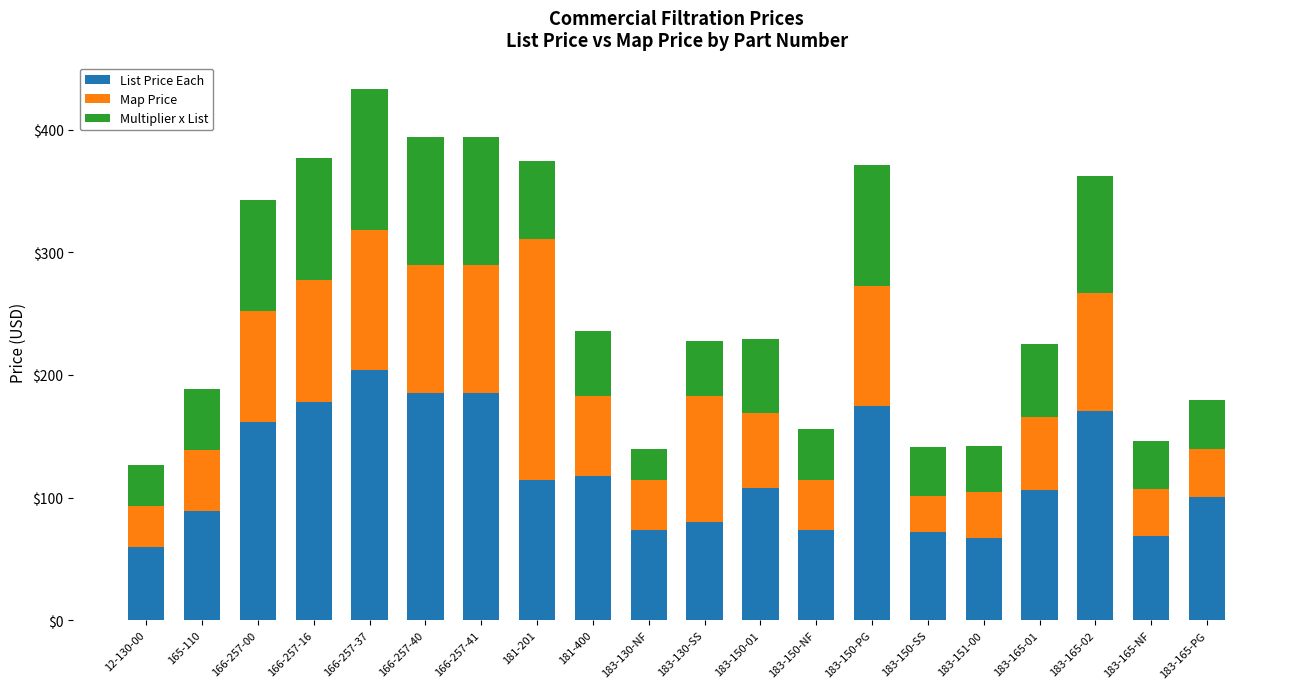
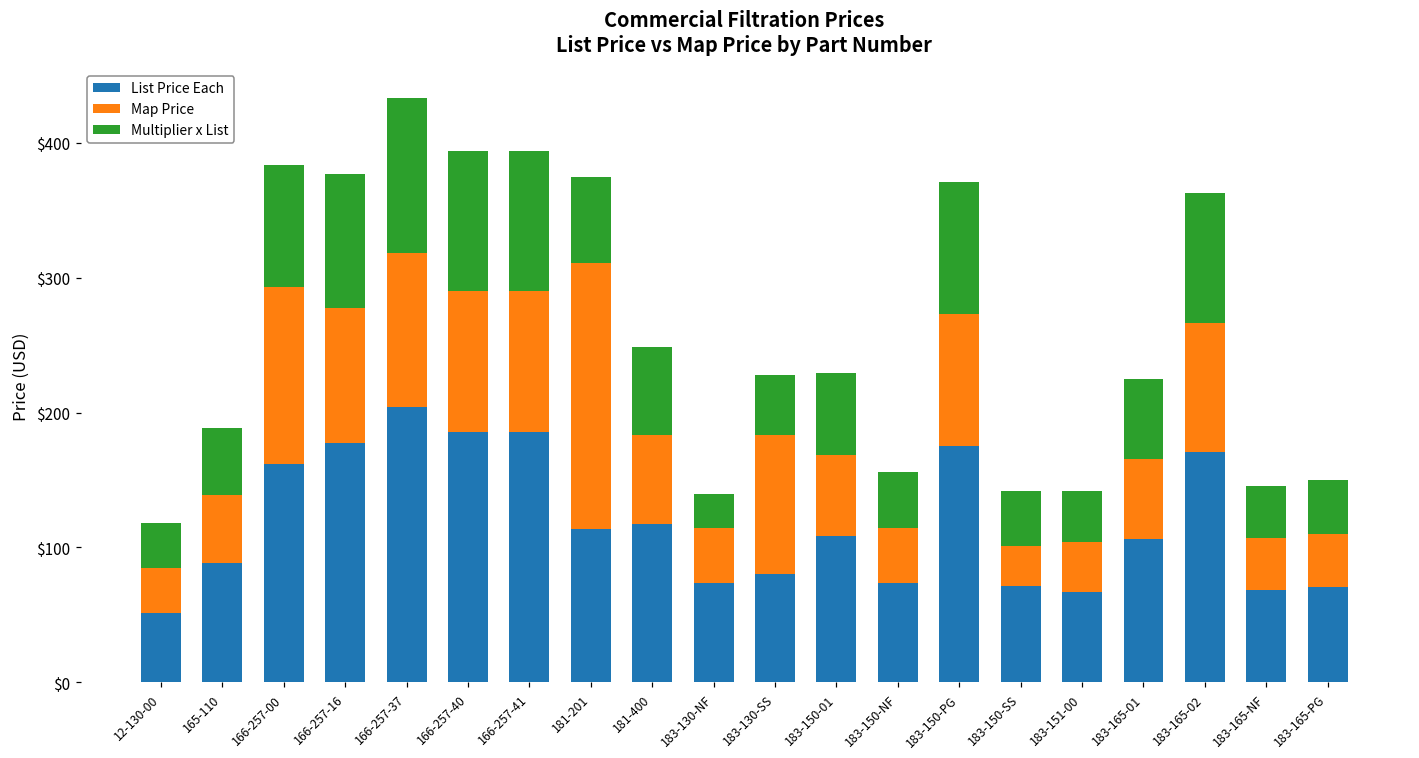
  {
    "List Price Each": {
-     "12-130-00": "$60",
+     "12-130-00": "$52",
      "165-110": "$89",
      "166-257-00": "$162",
      "166-257-16": "$178",
      "166-257-37": "$204",
      "166-257-40": "$186",
      "166-257-41": "$186",
      "181-201": "$114",
      "181-400": "$117",
      "183-130-NF": "$74",
      "183-130-SS": "$80",
      "183-150-01": "$108",
      "183-150-NF": "$74",
      "183-150-PG": "$175",
      "183-150-SS": "$72",
      "183-151-00": "$67",
      "183-165-01": "$106",
      "183-165-02": "$171",
      "183-165-NF": "$69",
-     "183-165-PG": "$100"
+     "183-165-PG": "$71"
    },
    "Map Price": {
      "12-130-00": "$33",
      "165-110": "$50",
-     "166-257-00": "$91",
+     "166-257-00": "$131",
      "166-257-16": "$100",
      "166-257-37": "$114",
      "166-257-40": "$104",
      "166-257-41": "$104",
      "181-201": "$197",
      "181-400": "$66",
      "183-130-NF": "$41",
      "183-130-SS": "$103",
      "183-150-01": "$61",
      "183-150-NF": "$41",
      "183-150-PG": "$98",
      "183-150-SS": "$30",
      "183-151-00": "$37",
      "183-165-01": "$60",
      "183-165-02": "$96",
      "183-165-NF": "$39",
      "183-165-PG": "$40"
    },
    "Multiplier x List": {
      "12-130-00": "$33",
      "165-110": "$50",
      "166-257-00": "$91",
      "166-257-16": "$100",
      "166-257-37": "$114",
      "166-257-40": "$104",
      "166-257-41": "$104",
      "181-201": "$64",
-     "181-400": "$53",
+     "181-400": "$66",
      "183-130-NF": "$25",
      "183-130-SS": "$45",
      "183-150-01": "$61",
      "183-150-NF": "$41",
      "183-150-PG": "$98",
      "183-150-SS": "$40",
      "183-151-00": "$37",
      "183-165-01": "$60",
      "183-165-02": "$96",
      "183-165-NF": "$39",
      "183-165-PG": "$40"
    }
  }
